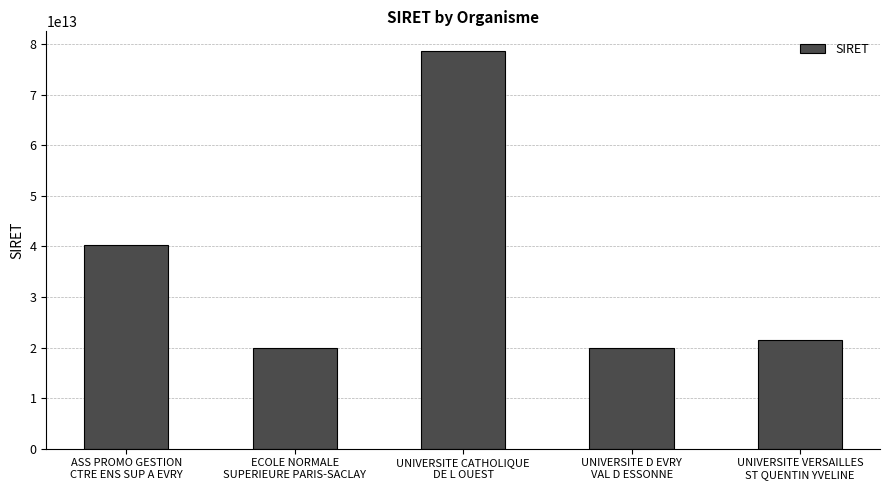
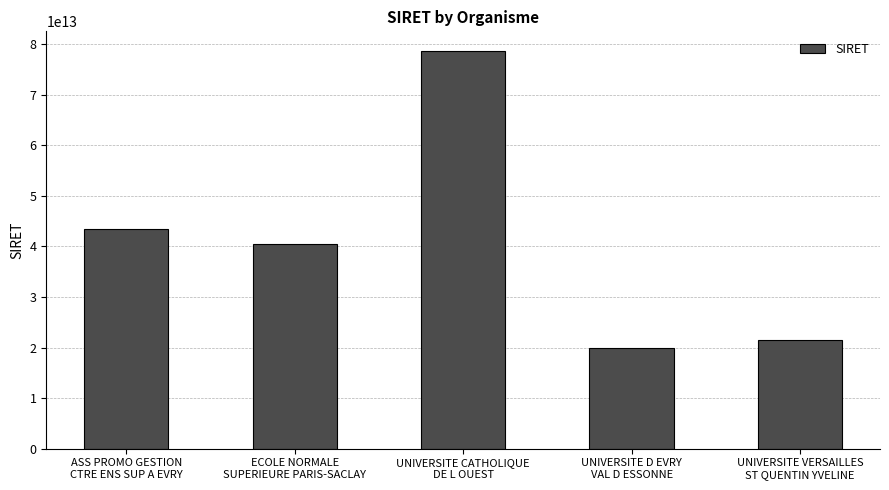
  {
-   "ASS PROMO GESTION CTRE ENS SUP A EVRY": 40000000000000,
-   "ECOLE NORMALE SUPERIEURE PARIS-SACLAY": 20000000000000,
+   "ASS PROMO GESTION CTRE ENS SUP A EVRY": 43000000000000,
+   "ECOLE NORMALE SUPERIEURE PARIS-SACLAY": 41000000000000,
    "UNIVERSITE CATHOLIQUE DE L OUEST": 79000000000000,
    "UNIVERSITE D EVRY VAL D ESSONNE": 20000000000000,
    "UNIVERSITE VERSAILLES ST QUENTIN YVELINE": 22000000000000
  }
